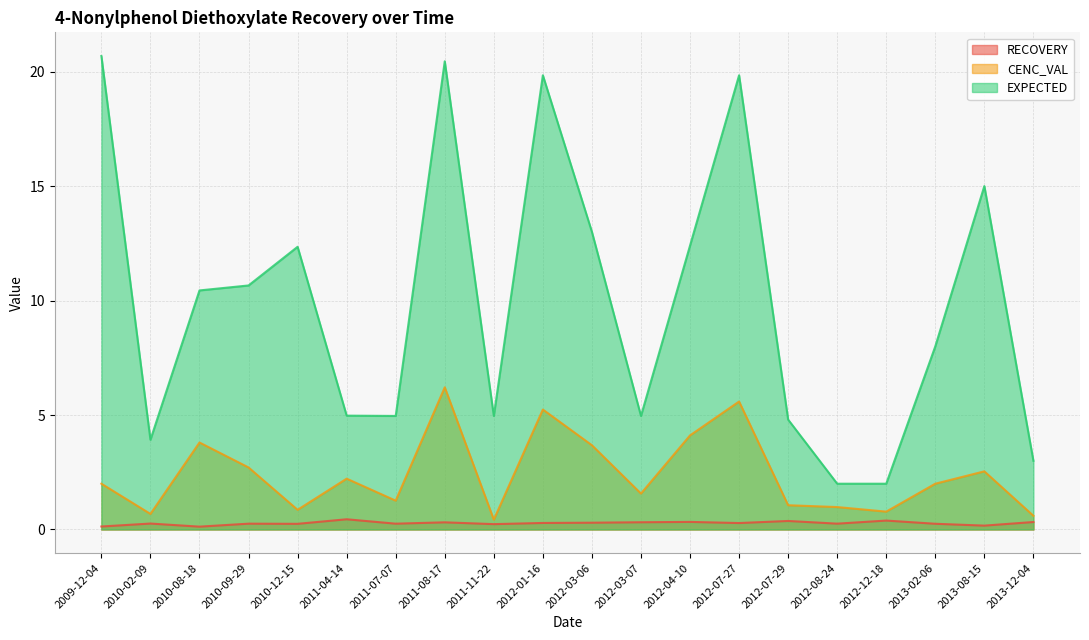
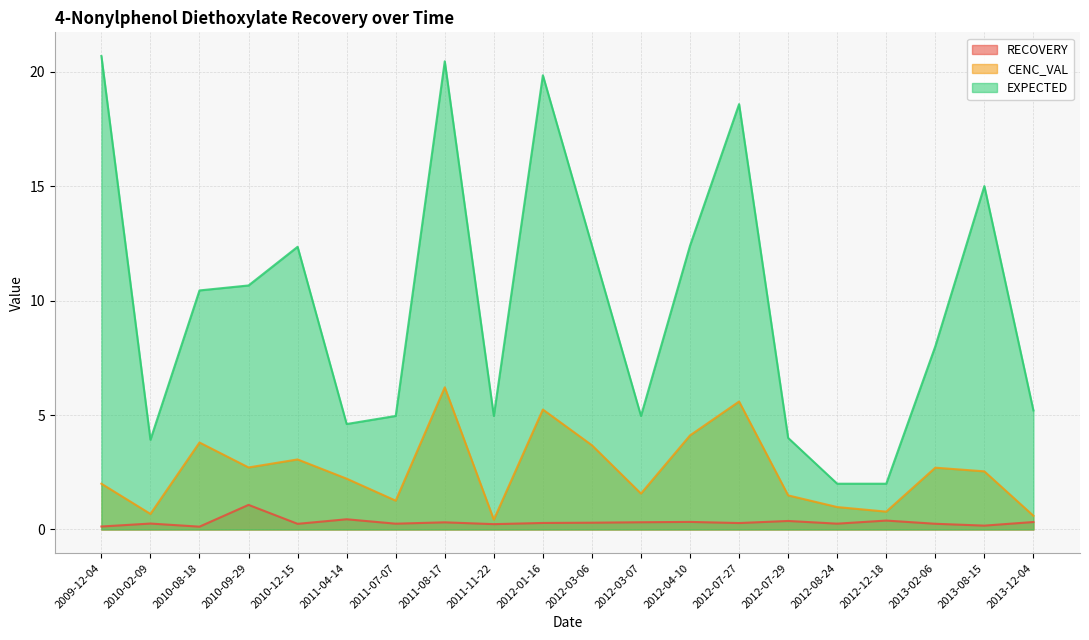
  {
    "RECOVERY": {
      "2009-12-04": 0.1,
      "2010-02-09": 0.3,
      "2010-08-18": 0.1,
-     "2010-09-29": 0.3,
+     "2010-09-29": 1.1,
      "2010-12-15": 0.2,
      "2011-04-14": 0.4,
      "2011-07-07": 0.3,
      "2011-08-17": 0.3,
      "2011-11-22": 0.2,
      "2012-01-16": 0.3,
      "2012-03-06": 0.3,
      "2012-03-07": 0.3,
      "2012-04-10": 0.3,
      "2012-07-27": 0.3,
      "2012-07-29": 0.4,
      "2012-08-24": 0.3,
      "2012-12-18": 0.4,
      "2013-02-06": 0.3,
      "2013-08-15": 0.2,
      "2013-12-04": 0.3
    },
    "CENC_VAL": {
      "2009-12-04": 2.0,
      "2010-02-09": 0.7,
      "2010-08-18": 3.8,
      "2010-09-29": 2.7,
-     "2010-12-15": 0.9,
+     "2010-12-15": 3.1,
      "2011-04-14": 2.2,
      "2011-07-07": 1.3,
      "2011-08-17": 6.2,
      "2011-11-22": 0.4,
      "2012-01-16": 5.2,
      "2012-03-06": 3.7,
      "2012-03-07": 1.6,
      "2012-04-10": 4.1,
      "2012-07-27": 5.6,
-     "2012-07-29": 1.1,
+     "2012-07-29": 1.5,
      "2012-08-24": 1.0,
      "2012-12-18": 0.8,
-     "2013-02-06": 2.0,
+     "2013-02-06": 2.7,
      "2013-08-15": 2.5,
      "2013-12-04": 0.6
    },
    "EXPECTED": {
      "2009-12-04": 20.7,
      "2010-02-09": 3.9,
      "2010-08-18": 10.4,
      "2010-09-29": 10.7,
      "2010-12-15": 12.3,
-     "2011-04-14": 5.0,
+     "2011-04-14": 4.6,
      "2011-07-07": 5.0,
      "2011-08-17": 20.5,
      "2011-11-22": 5.0,
      "2012-01-16": 19.8,
-     "2012-03-06": 13.0,
+     "2012-03-06": 12.4,
      "2012-03-07": 5.0,
      "2012-04-10": 12.4,
-     "2012-07-27": 19.8,
-     "2012-07-29": 4.8,
+     "2012-07-27": 18.6,
+     "2012-07-29": 4.0,
      "2012-08-24": 2.0,
      "2012-12-18": 2.0,
      "2013-02-06": 8.0,
      "2013-08-15": 15.0,
-     "2013-12-04": 3.0
+     "2013-12-04": 5.2
    }
  }
